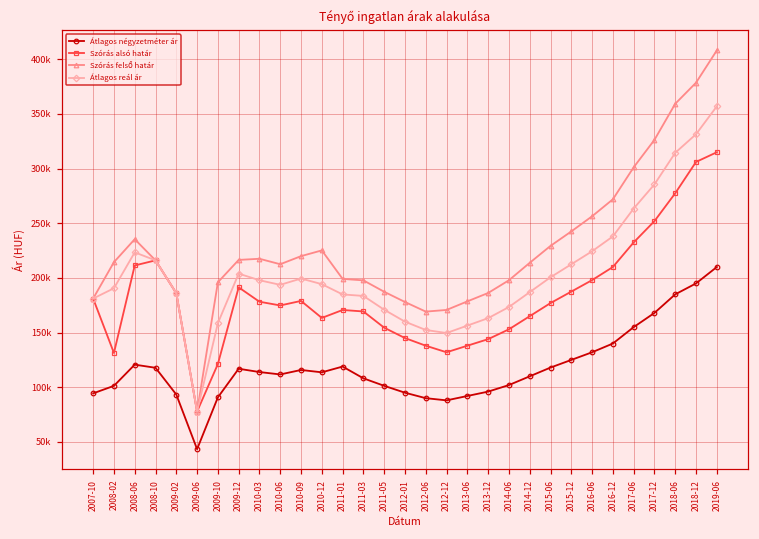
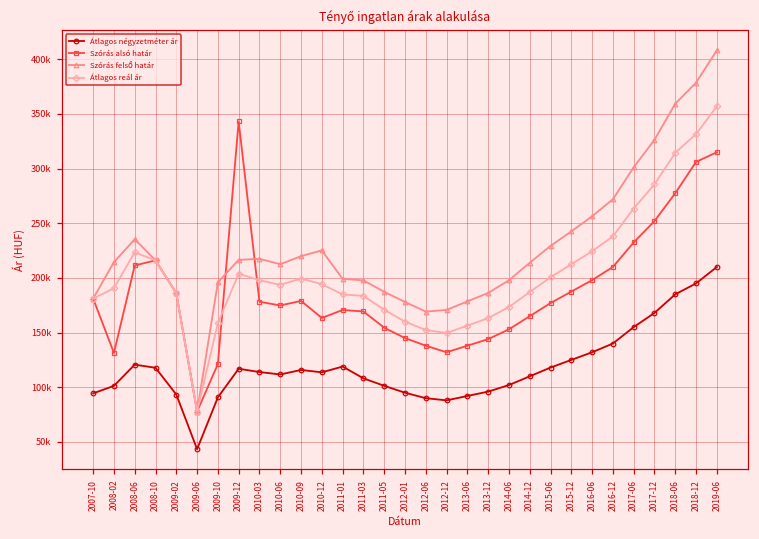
  {
    "Átlagos négyzetméter ár": {
      "2007-10": 90000,
      "2008-02": 100000,
      "2008-06": 120000,
      "2008-10": 120000,
      "2009-02": 90000,
      "2009-06": 40000,
      "2009-10": 90000,
      "2009-12": 120000,
      "2010-03": 110000,
      "2010-06": 110000,
      "2010-09": 120000,
      "2010-12": 110000,
      "2011-01": 120000,
      "2011-03": 110000,
      "2011-05": 100000,
      "2012-01": 100000,
      "2012-06": 90000,
      "2012-12": 90000,
      "2013-06": 90000,
      "2013-12": 100000,
      "2014-06": 100000,
      "2014-12": 110000,
      "2015-06": 120000,
      "2015-12": 130000,
      "2016-06": 130000,
      "2016-12": 140000,
      "2017-06": 160000,
      "2017-12": 170000,
      "2018-06": 190000,
      "2018-12": 200000,
      "2019-06": 210000
    },
    "Szórás alsó határ": {
      "2008-02": 130000,
      "2008-06": 210000,
      "2009-10": 120000,
-     "2009-12": 190000,
+     "2009-12": 340000,
      "2010-03": 180000,
      "2010-06": 170000,
      "2010-09": 180000,
      "2010-12": 160000,
      "2011-01": 170000,
      "2011-03": 170000,
      "2011-05": 150000,
      "2012-01": 150000,
      "2012-06": 140000,
      "2012-12": 130000,
      "2013-06": 140000,
      "2013-12": 140000,
      "2014-06": 150000,
      "2014-12": 170000,
      "2015-06": 180000,
      "2015-12": 190000,
      "2016-06": 200000,
      "2016-12": 210000,
      "2017-06": 230000,
      "2017-12": 250000,
      "2018-06": 280000,
      "2018-12": 310000,
      "2019-06": 320000
    }
  }
